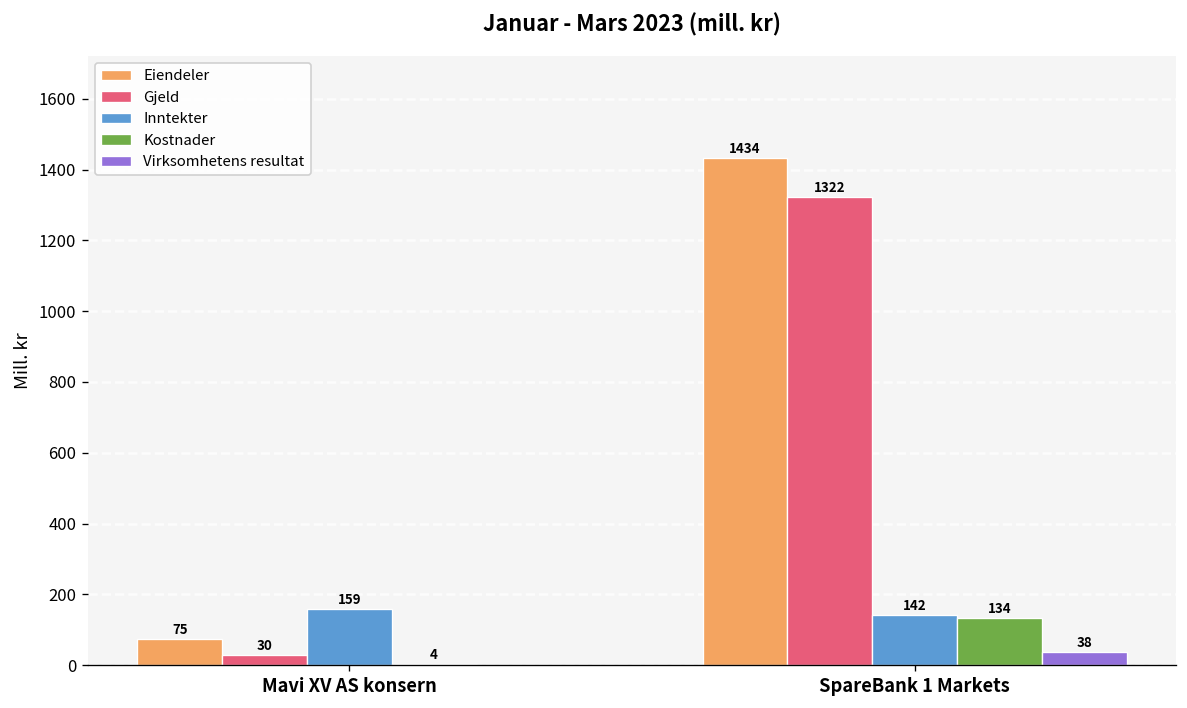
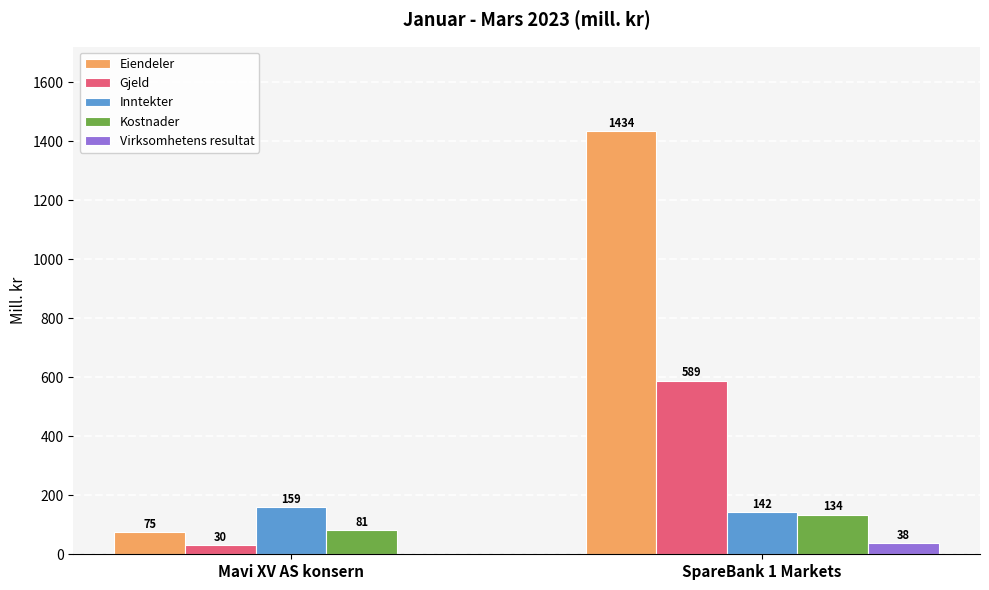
  {
    "Eiendeler": {
      "Mavi XV AS konsern": 75,
      "SpareBank 1 Markets": 1434
    },
    "Gjeld": {
      "Mavi XV AS konsern": 30,
-     "SpareBank 1 Markets": 1322
+     "SpareBank 1 Markets": 589
    },
    "Inntekter": {
      "Mavi XV AS konsern": 159,
      "SpareBank 1 Markets": 142
    },
    "Kostnader": {
-     "Mavi XV AS konsern": 4,
+     "Mavi XV AS konsern": 81,
      "SpareBank 1 Markets": 134
    },
    "Virksomhetens resultat": {
      "SpareBank 1 Markets": 38
    }
  }
